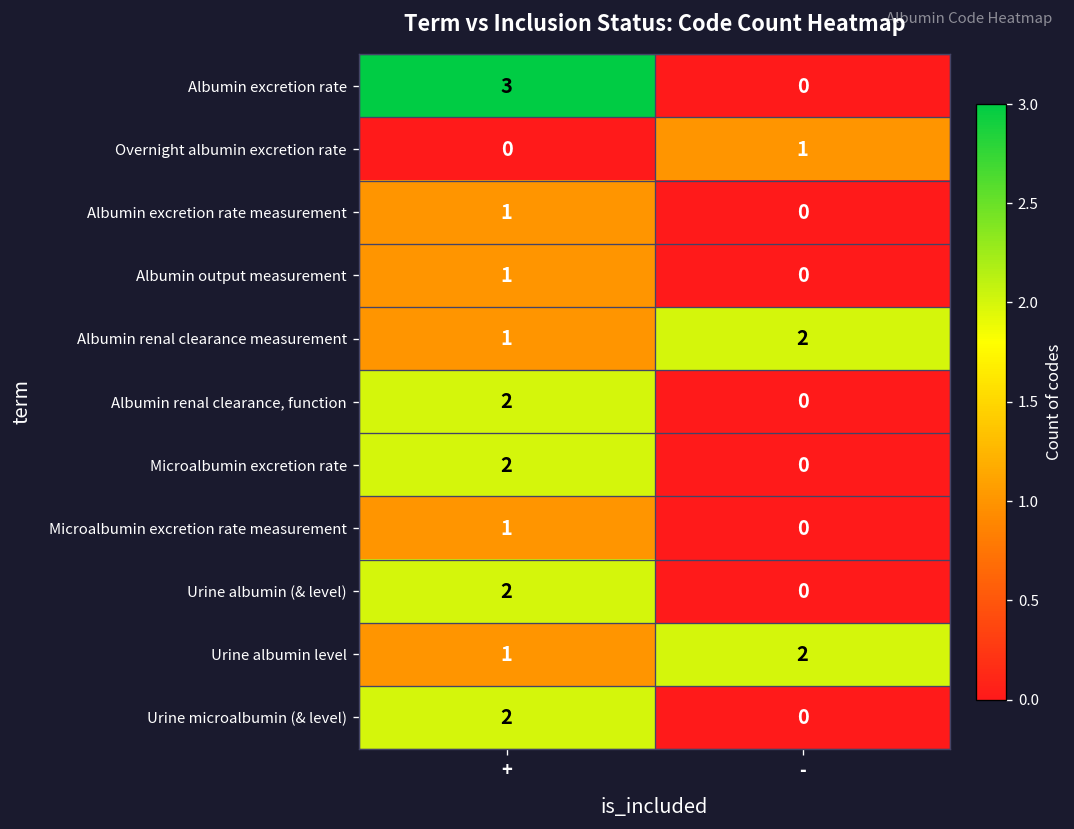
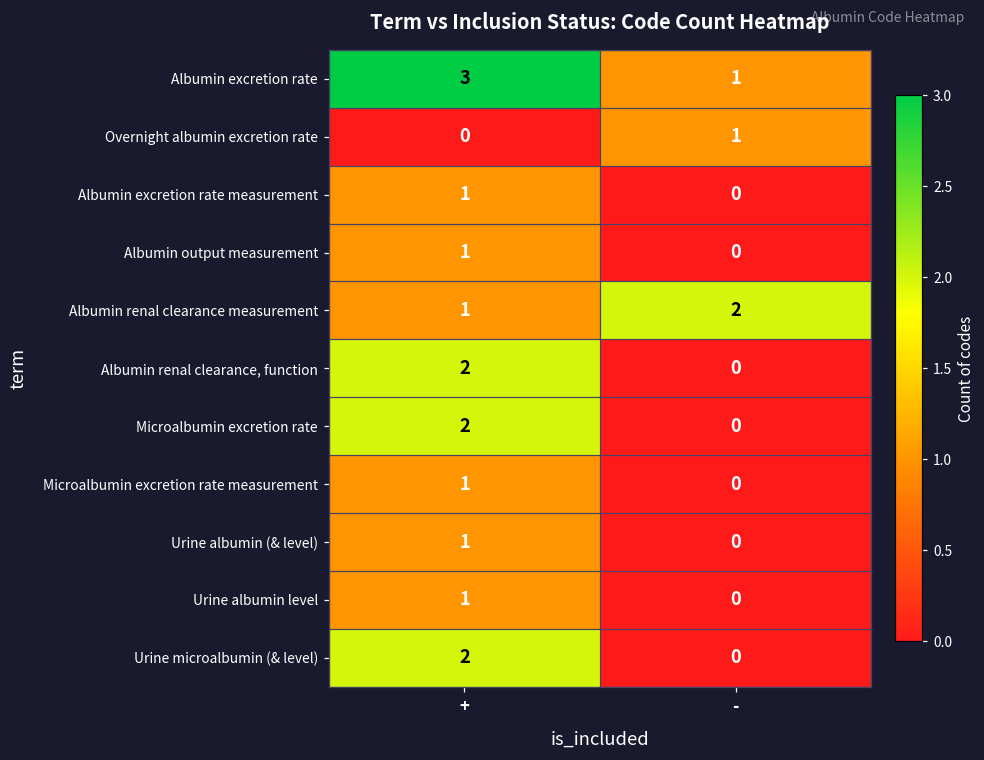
  {
    "Albumin excretion rate": {
      "+": 3,
-     "-": 0
+     "-": 1
    },
    "Overnight albumin excretion rate": {
      "+": 0,
      "-": 1
    },
    "Albumin excretion rate measurement": {
      "+": 1,
      "-": 0
    },
    "Albumin output measurement": {
      "+": 1,
      "-": 0
    },
    "Albumin renal clearance measurement": {
      "+": 1,
      "-": 2
    },
    "Albumin renal clearance, function": {
      "+": 2,
      "-": 0
    },
    "Microalbumin excretion rate": {
      "+": 2,
      "-": 0
    },
    "Microalbumin excretion rate measurement": {
      "+": 1,
      "-": 0
    },
    "Urine albumin (& level)": {
-     "+": 2,
+     "+": 1,
      "-": 0
    },
    "Urine albumin level": {
      "+": 1,
-     "-": 2
+     "-": 0
    },
    "Urine microalbumin (& level)": {
      "+": 2,
      "-": 0
    }
  }
